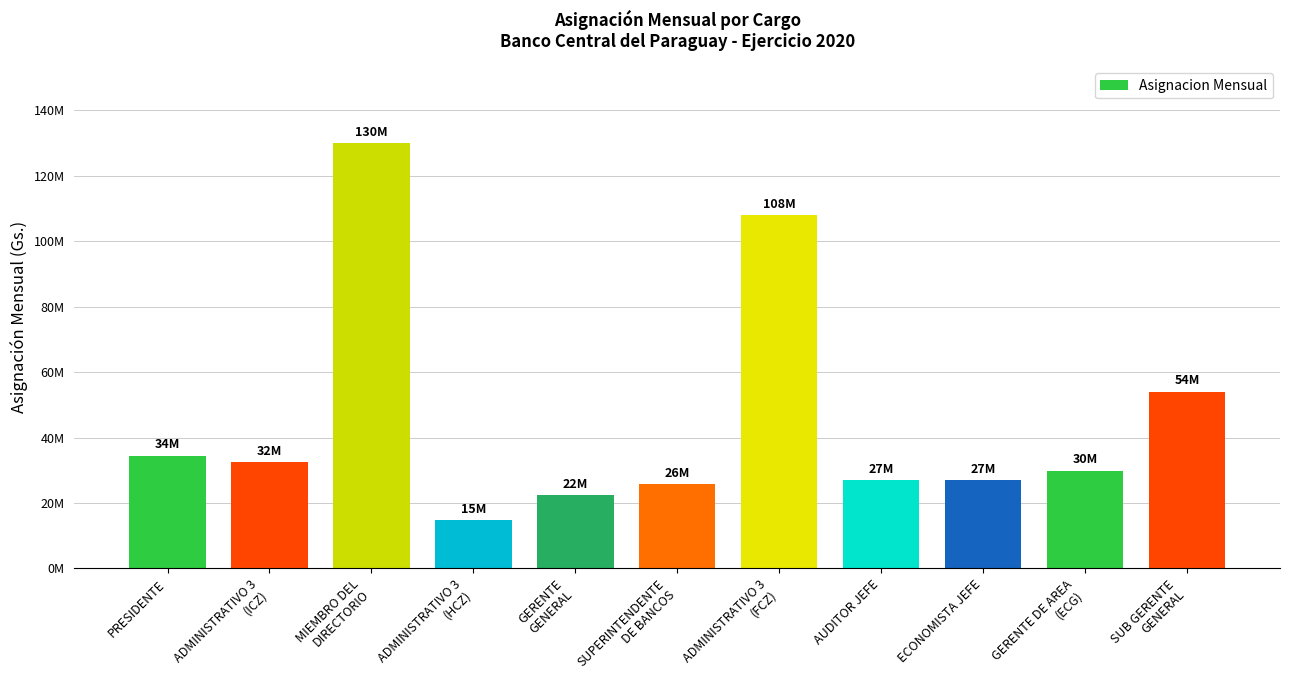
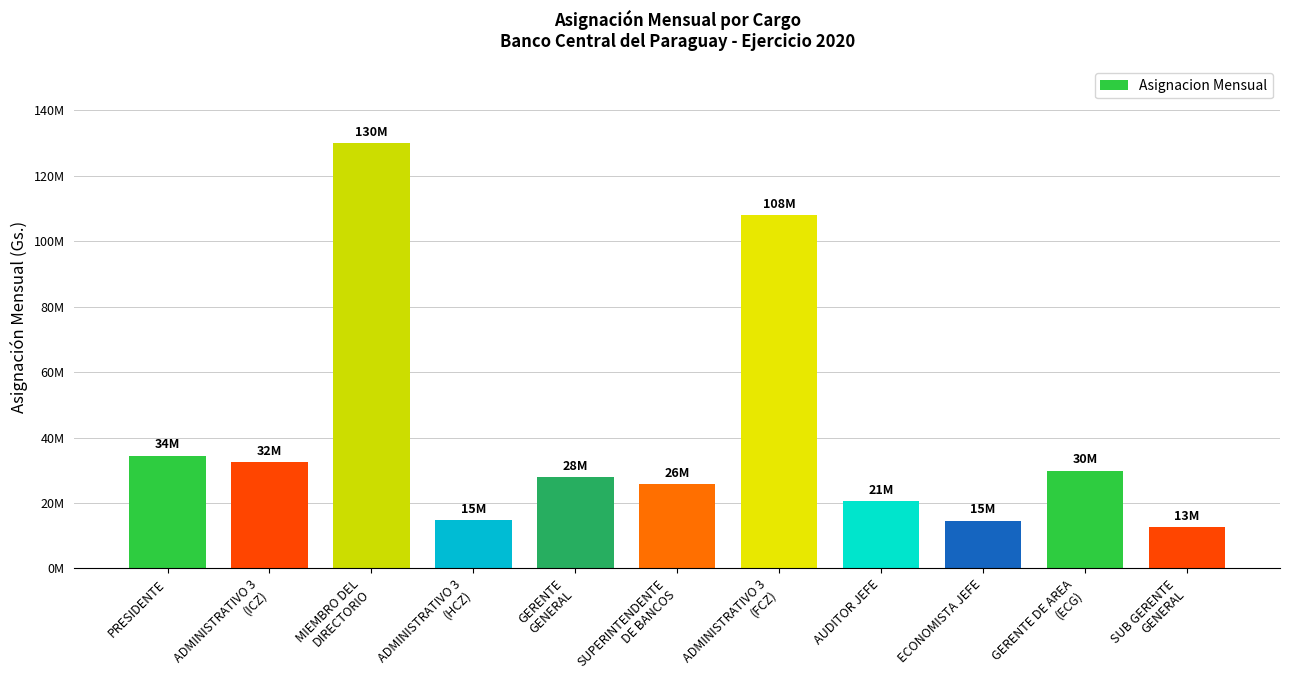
  {
    "PRESIDENTE": "34M",
    "ADMINISTRATIVO 3 (ICZ)": "32M",
    "MIEMBRO DEL DIRECTORIO": "130M",
    "ADMINISTRATIVO 3 (HCZ)": "15M",
-   "GERENTE GENERAL": "22M",
+   "GERENTE GENERAL": "28M",
    "SUPERINTENDENTE DE BANCOS": "26M",
    "ADMINISTRATIVO 3 (FCZ)": "108M",
-   "AUDITOR JEFE": "27M",
-   "ECONOMISTA JEFE": "27M",
+   "AUDITOR JEFE": "21M",
+   "ECONOMISTA JEFE": "15M",
    "GERENTE DE AREA (ECG)": "30M",
-   "SUB GERENTE GENERAL": "54M"
+   "SUB GERENTE GENERAL": "13M"
  }
